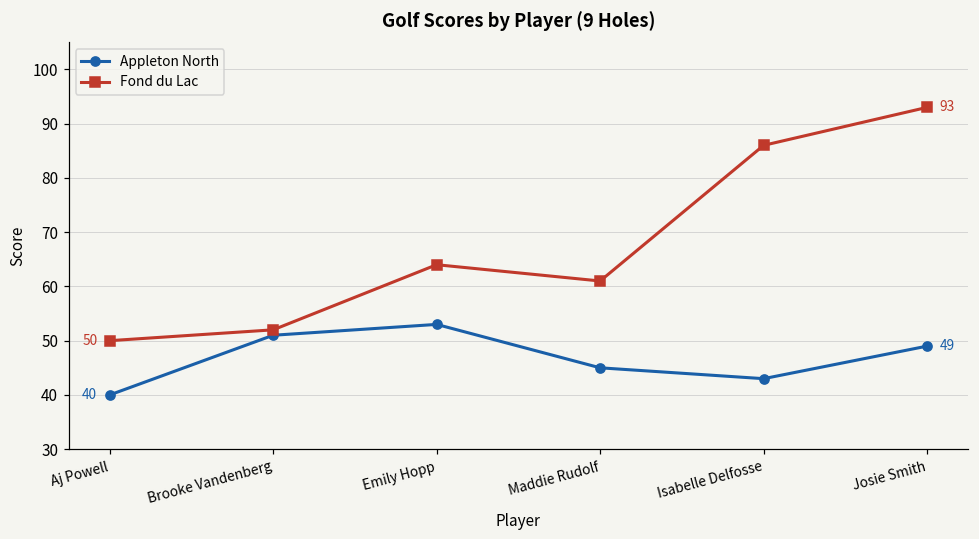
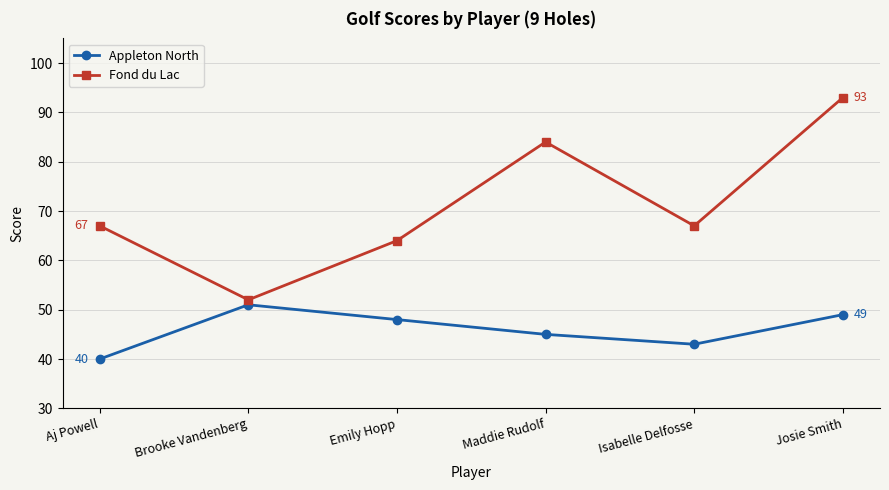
  {
    "Appleton North": {
      "Brooke Vandenberg": 51,
-     "Emily Hopp": 53,
+     "Emily Hopp": 48,
      "Maddie Rudolf": 45,
      "Isabelle Delfosse": 43
    },
    "Fond du Lac": {
-     "Aj Powell": 50,
-     "Maddie Rudolf": 61,
-     "Isabelle Delfosse": 86,
+     "Aj Powell": 67,
+     "Maddie Rudolf": 84,
+     "Isabelle Delfosse": 67,
      "Josie Smith": 93
    }
  }
